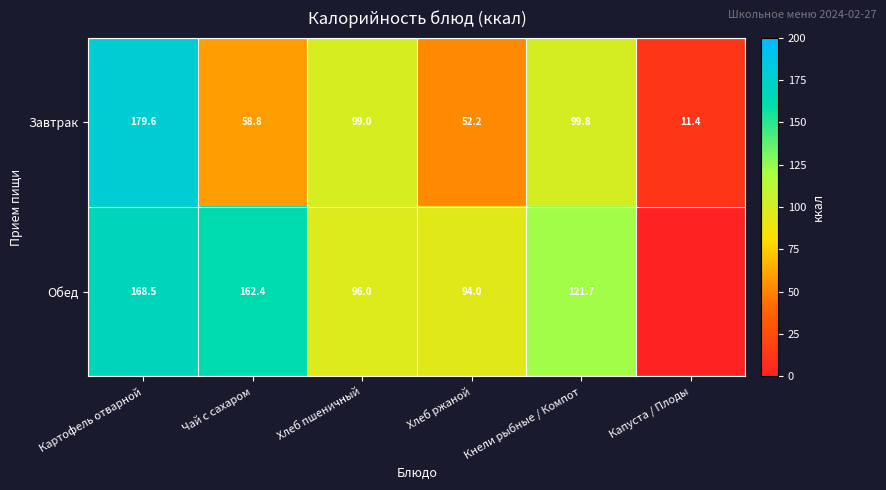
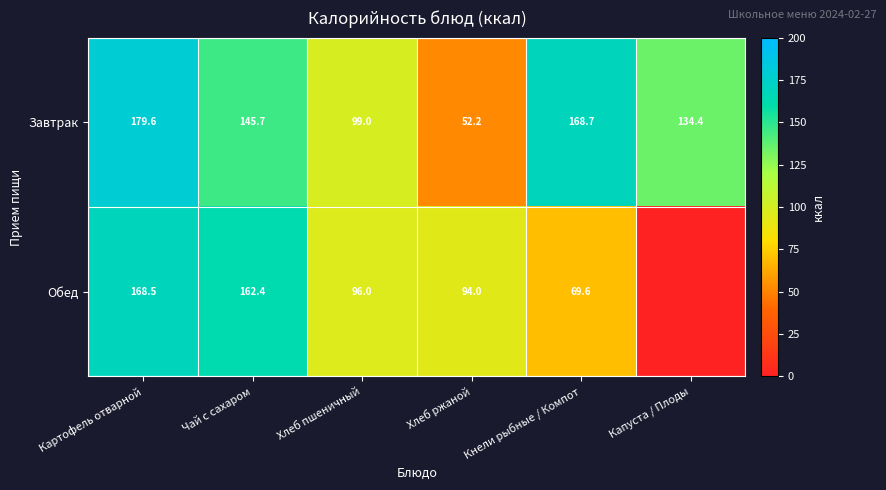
  {
    "Завтрак": {
      "Картофель отварной": 179.6,
-     "Чай с сахаром": 58.8,
+     "Чай с сахаром": 145.7,
      "Хлеб пшеничный": 99.0,
      "Хлеб ржаной": 52.2,
-     "Кнели рыбные / Компот": 99.8,
-     "Капуста / Плоды": 11.4
+     "Кнели рыбные / Компот": 168.7,
+     "Капуста / Плоды": 134.4
    },
    "Обед": {
      "Картофель отварной": 168.5,
      "Чай с сахаром": 162.4,
      "Хлеб пшеничный": 96.0,
      "Хлеб ржаной": 94.0,
-     "Кнели рыбные / Компот": 121.7
+     "Кнели рыбные / Компот": 69.6
    }
  }
